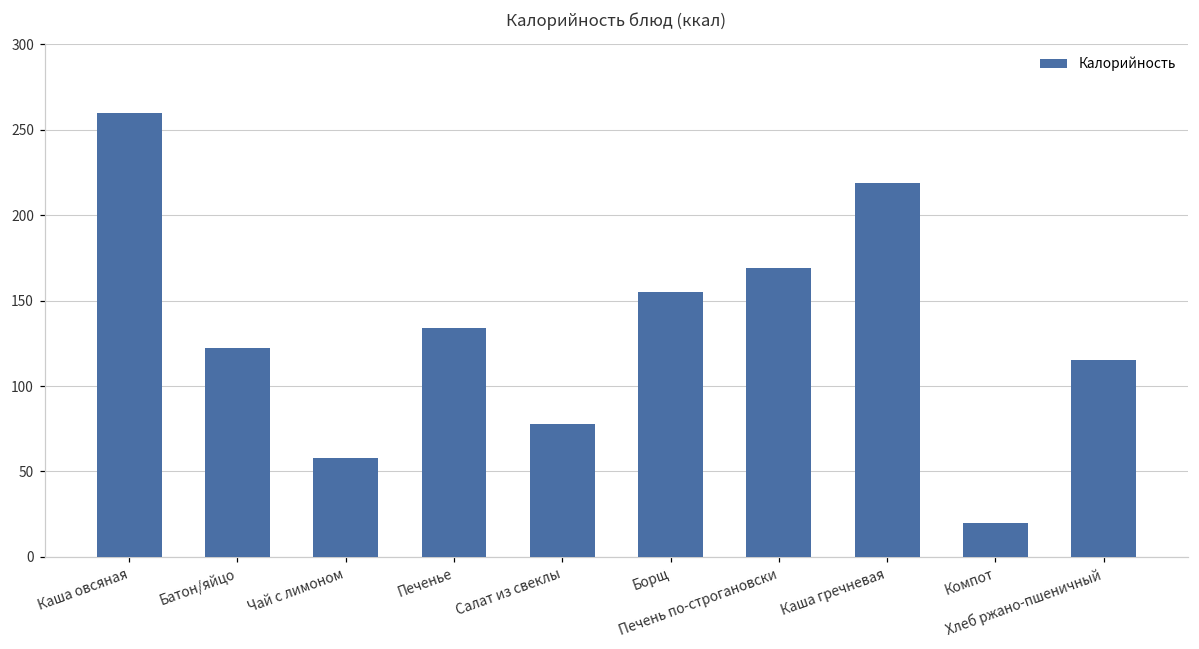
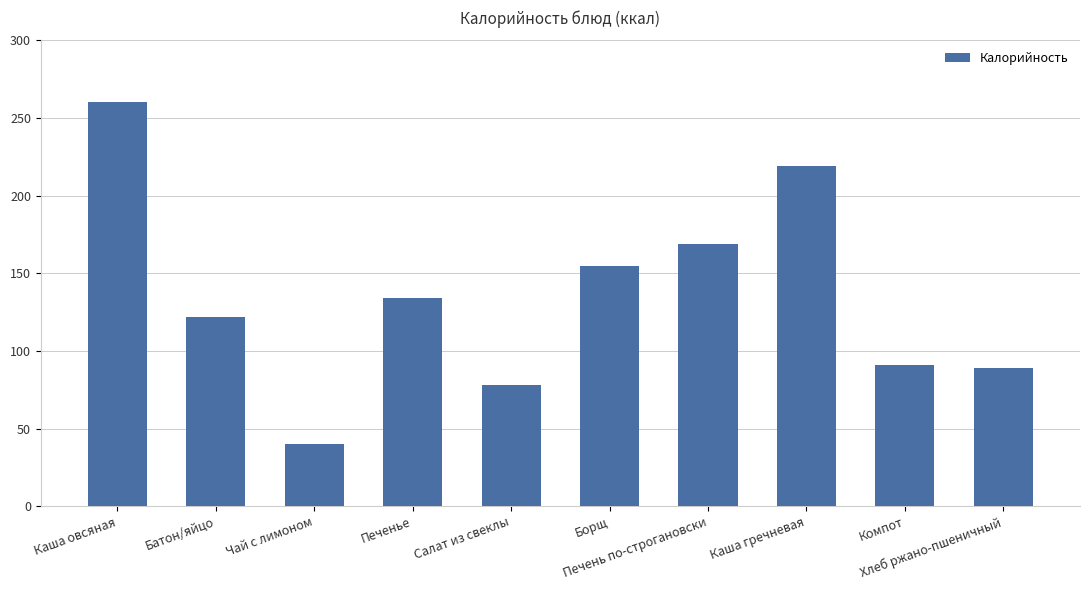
  {
    "Каша овсяная": 260,
    "Батон/яйцо": 122,
-   "Чай с лимоном": 58,
+   "Чай с лимоном": 40,
    "Печенье": 134,
    "Салат из свеклы": 78,
    "Борщ": 155,
    "Печень по-строгановски": 169,
    "Каша гречневая": 219,
-   "Компот": 20,
-   "Хлеб ржано-пшеничный": 115
+   "Компот": 91,
+   "Хлеб ржано-пшеничный": 89
  }
